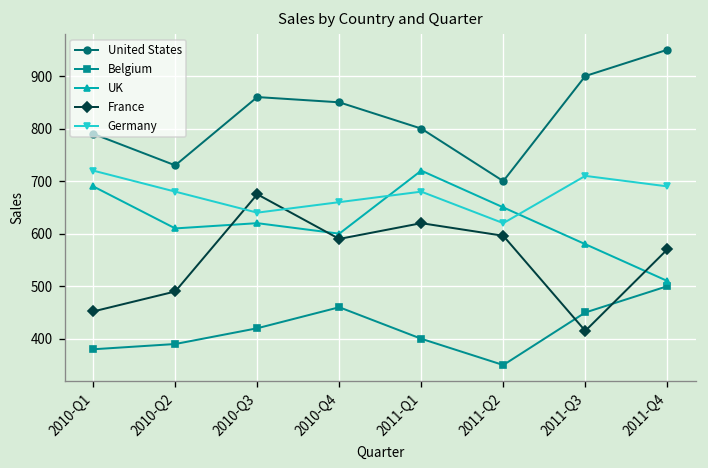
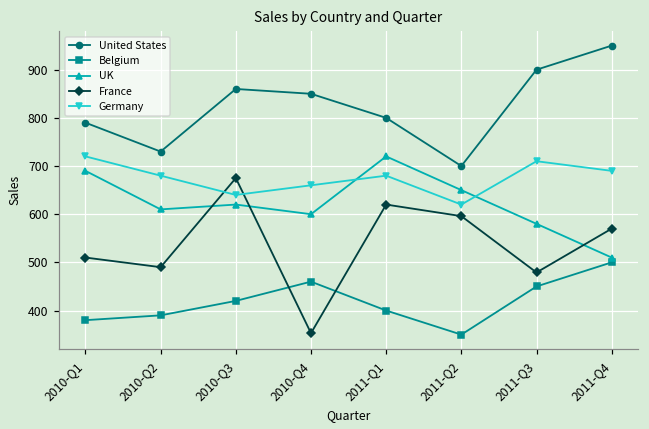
  {
    "France": {
-     "2010-Q1": 450,
+     "2010-Q1": 510,
      "2010-Q2": 490,
      "2010-Q3": 680,
-     "2010-Q4": 590,
+     "2010-Q4": 350,
      "2011-Q1": 620,
      "2011-Q2": 600,
-     "2011-Q3": 420,
+     "2011-Q3": 480,
      "2011-Q4": 570
    }
  }
